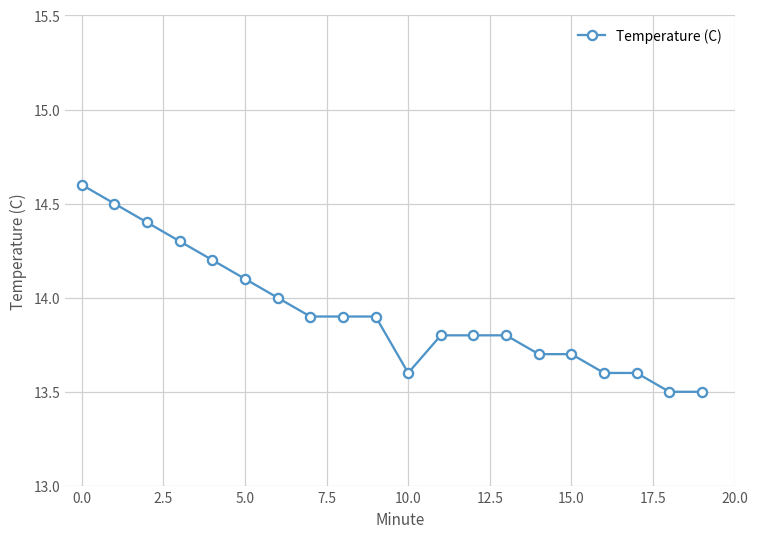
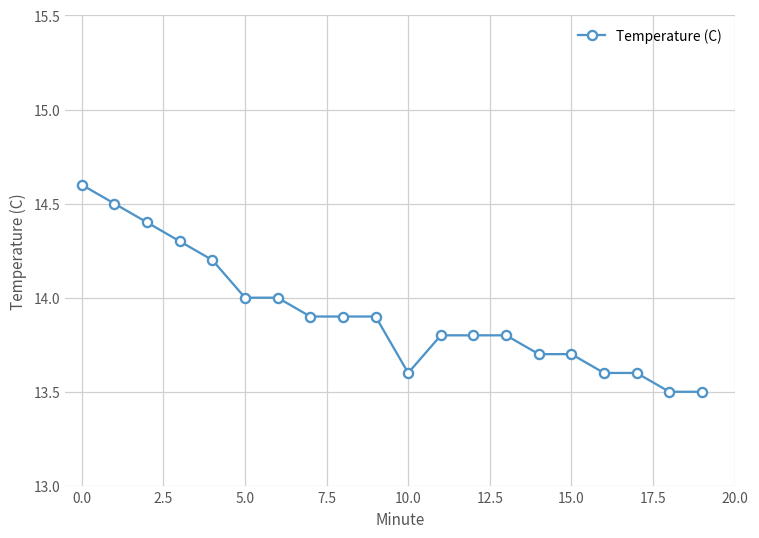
  {
    "0.0": 14.6,
-   "5.0": 14.1,
+   "5.0": 14.0,
    "10.0": 13.6,
    "15.0": 13.7
  }
